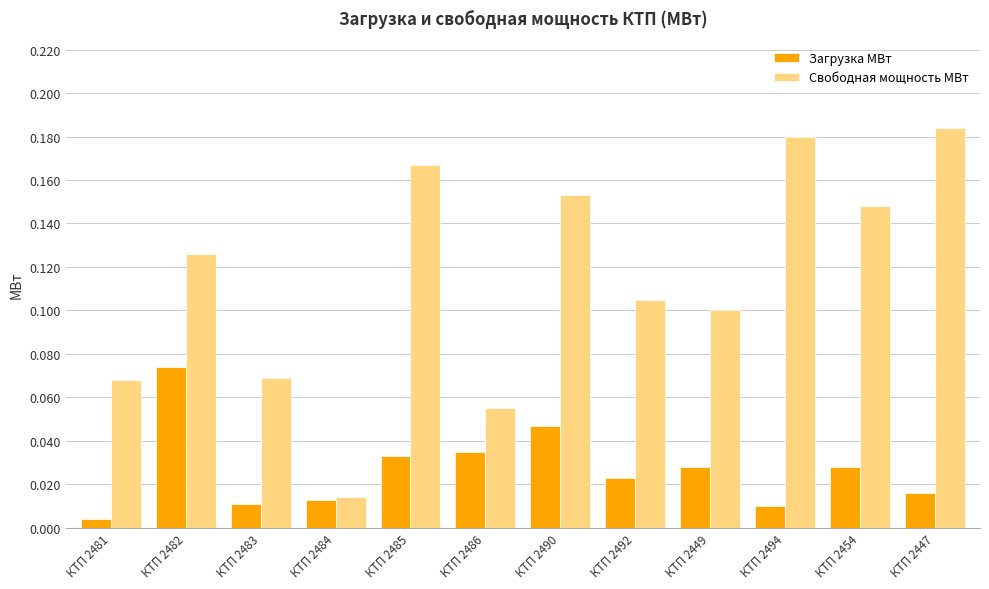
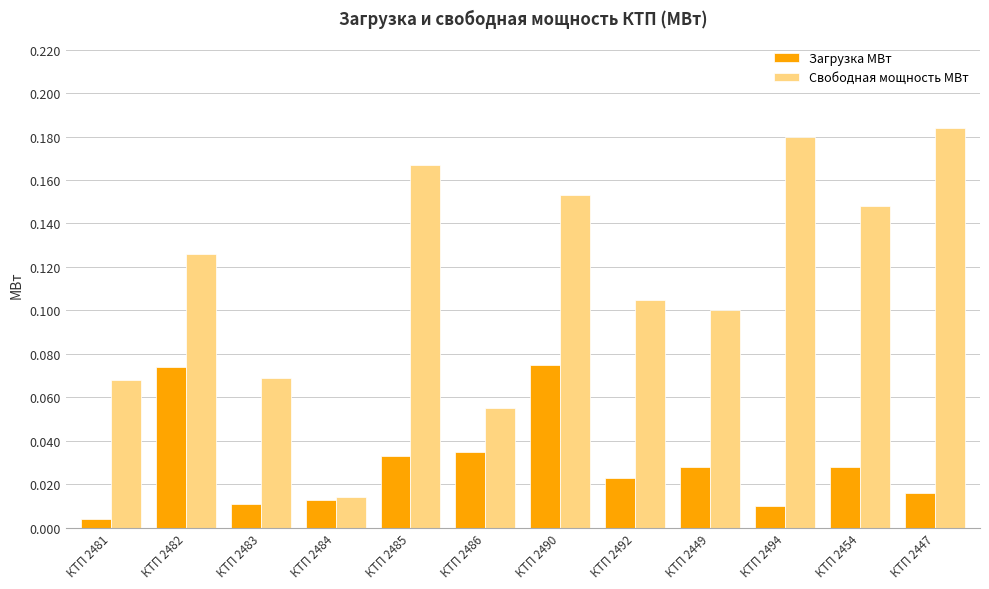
  {
    "Загрузка МВт": {
      "КТП 2481": 0.004,
      "КТП 2482": 0.074,
      "КТП 2483": 0.011,
      "КТП 2484": 0.013,
      "КТП 2485": 0.033,
      "КТП 2486": 0.035,
-     "КТП 2490": 0.047,
+     "КТП 2490": 0.075,
      "КТП 2492": 0.023,
      "КТП 2449": 0.028,
      "КТП 2494": 0.010,
      "КТП 2454": 0.028,
      "КТП 2447": 0.016
    },
    "Свободная мощность МВт": {
      "КТП 2481": 0.068,
      "КТП 2482": 0.126,
      "КТП 2483": 0.069,
      "КТП 2484": 0.014,
      "КТП 2485": 0.167,
      "КТП 2486": 0.055,
      "КТП 2490": 0.153,
      "КТП 2492": 0.105,
      "КТП 2449": 0.100,
      "КТП 2494": 0.180,
      "КТП 2454": 0.148,
      "КТП 2447": 0.184
    }
  }
